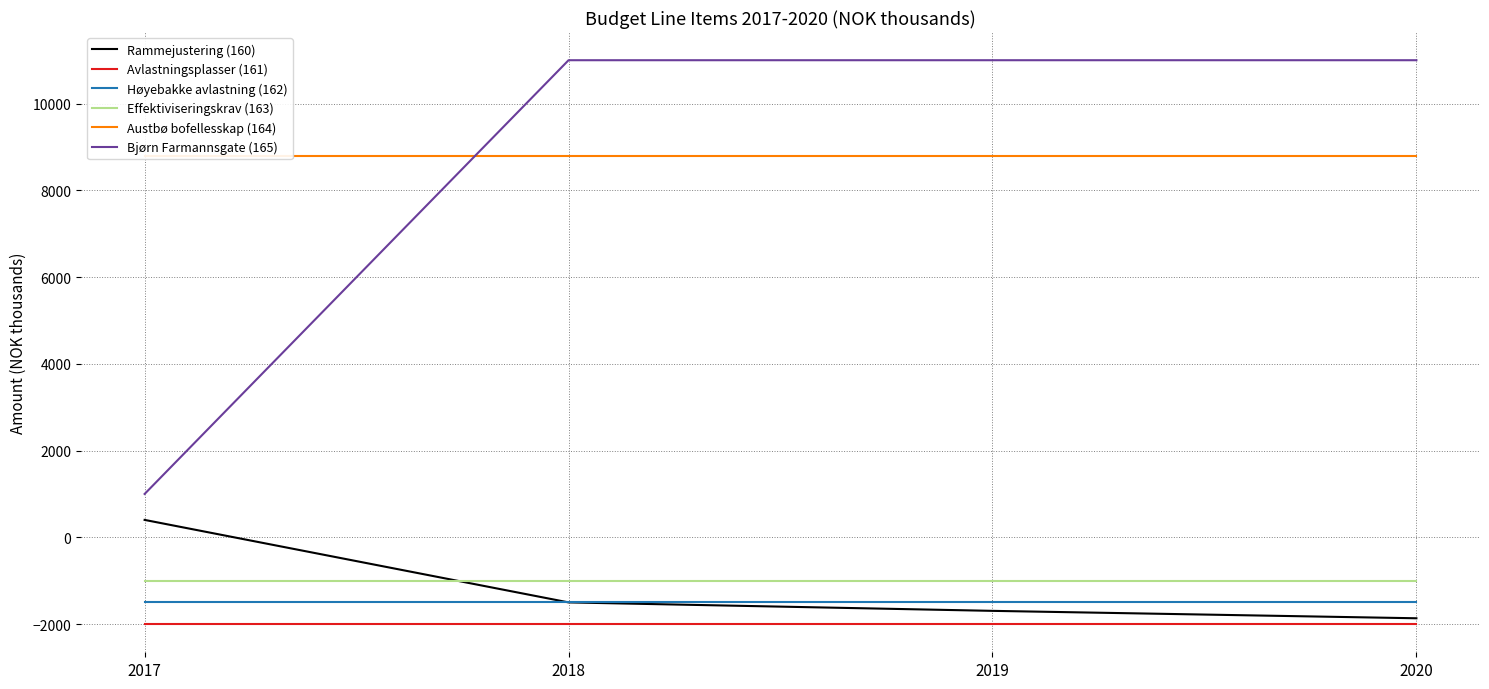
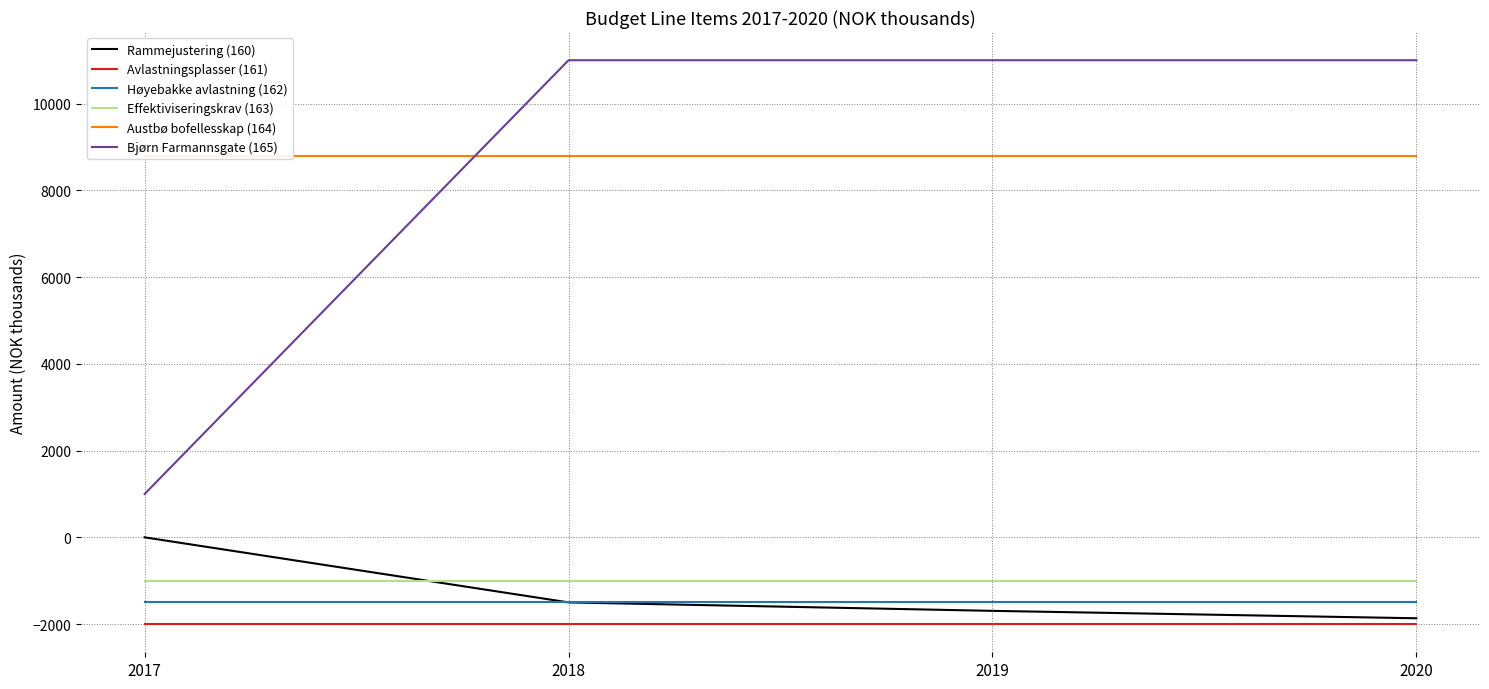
  {
    "Rammejustering (160)": {
-     "2017": 400,
+     "2017": 0,
      "2019": -1700,
      "2020": -1900
    },
    "Avlastningsplasser (161)": {
      "2017": -2000,
      "2018": -2000,
      "2019": -2000,
      "2020": -2000
    },
    "Høyebakke avlastning (162)": {
      "2017": -1500,
      "2019": -1500,
      "2020": -1500
    },
    "Effektiviseringskrav (163)": {
      "2017": -1000,
      "2018": -1000,
      "2019": -1000,
      "2020": -1000
    },
    "Austbø bofellesskap (164)": {
      "2018": 8800,
      "2019": 8800,
      "2020": 8800
    },
    "Bjørn Farmannsgate (165)": {
      "2017": 1000,
      "2018": 11000,
      "2019": 11000,
      "2020": 11000
    }
  }
